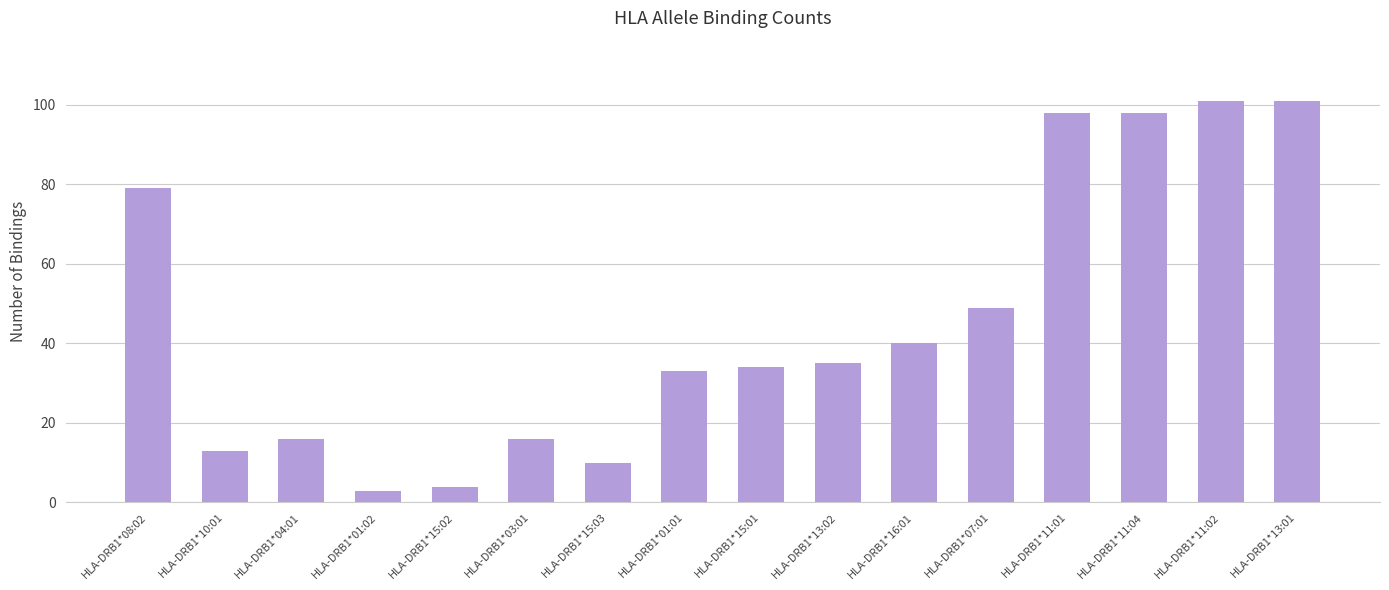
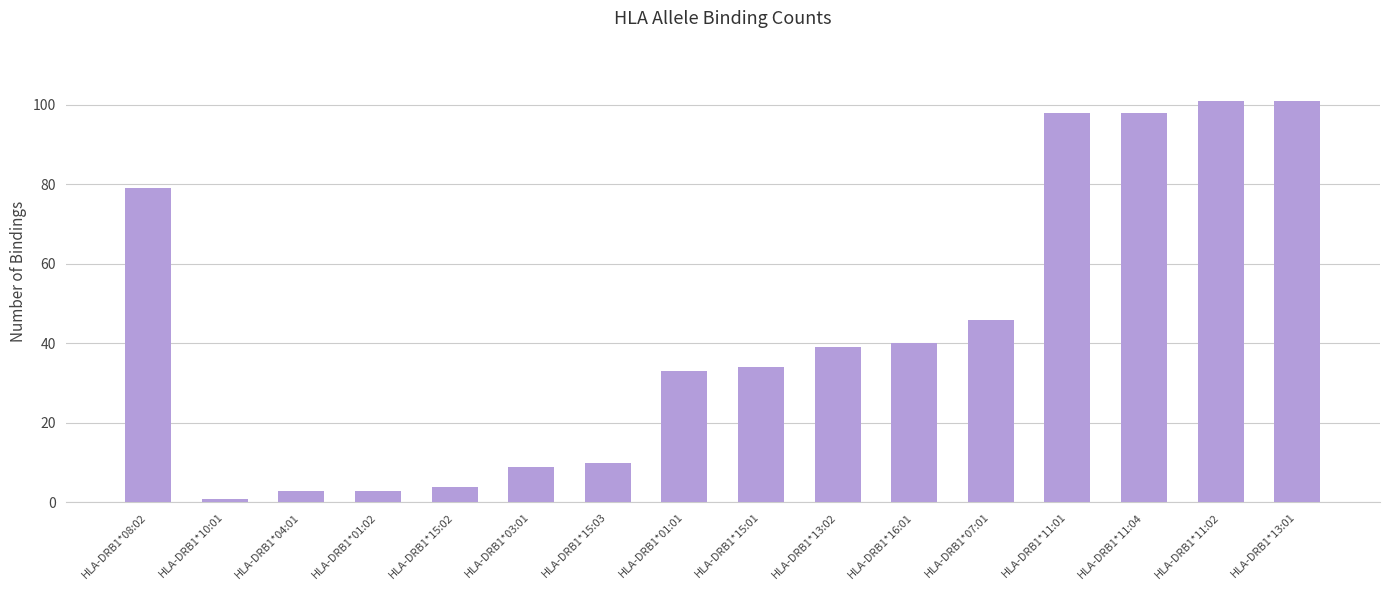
  {
    "HLA-DRB1*08:02": 79,
-   "HLA-DRB1*10:01": 13,
-   "HLA-DRB1*04:01": 16,
+   "HLA-DRB1*10:01": 1,
+   "HLA-DRB1*04:01": 3,
    "HLA-DRB1*01:02": 3,
    "HLA-DRB1*15:02": 4,
-   "HLA-DRB1*03:01": 16,
+   "HLA-DRB1*03:01": 9,
    "HLA-DRB1*15:03": 10,
    "HLA-DRB1*01:01": 33,
    "HLA-DRB1*15:01": 34,
-   "HLA-DRB1*13:02": 35,
+   "HLA-DRB1*13:02": 39,
    "HLA-DRB1*16:01": 40,
-   "HLA-DRB1*07:01": 49,
+   "HLA-DRB1*07:01": 46,
    "HLA-DRB1*11:01": 98,
    "HLA-DRB1*11:04": 98,
    "HLA-DRB1*11:02": 101,
    "HLA-DRB1*13:01": 101
  }
